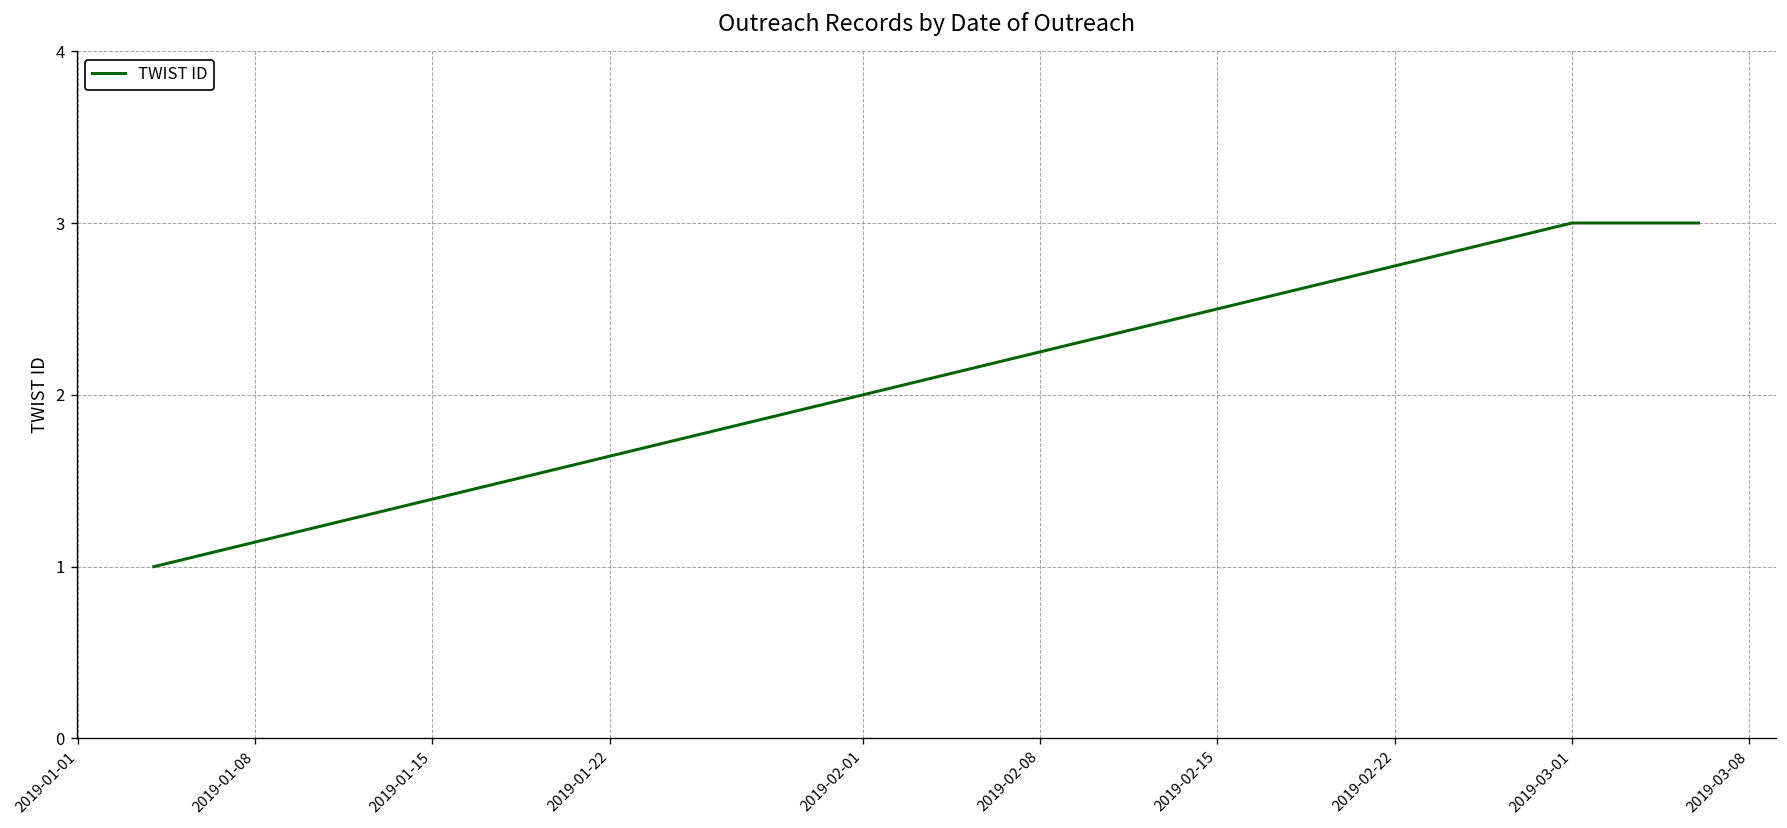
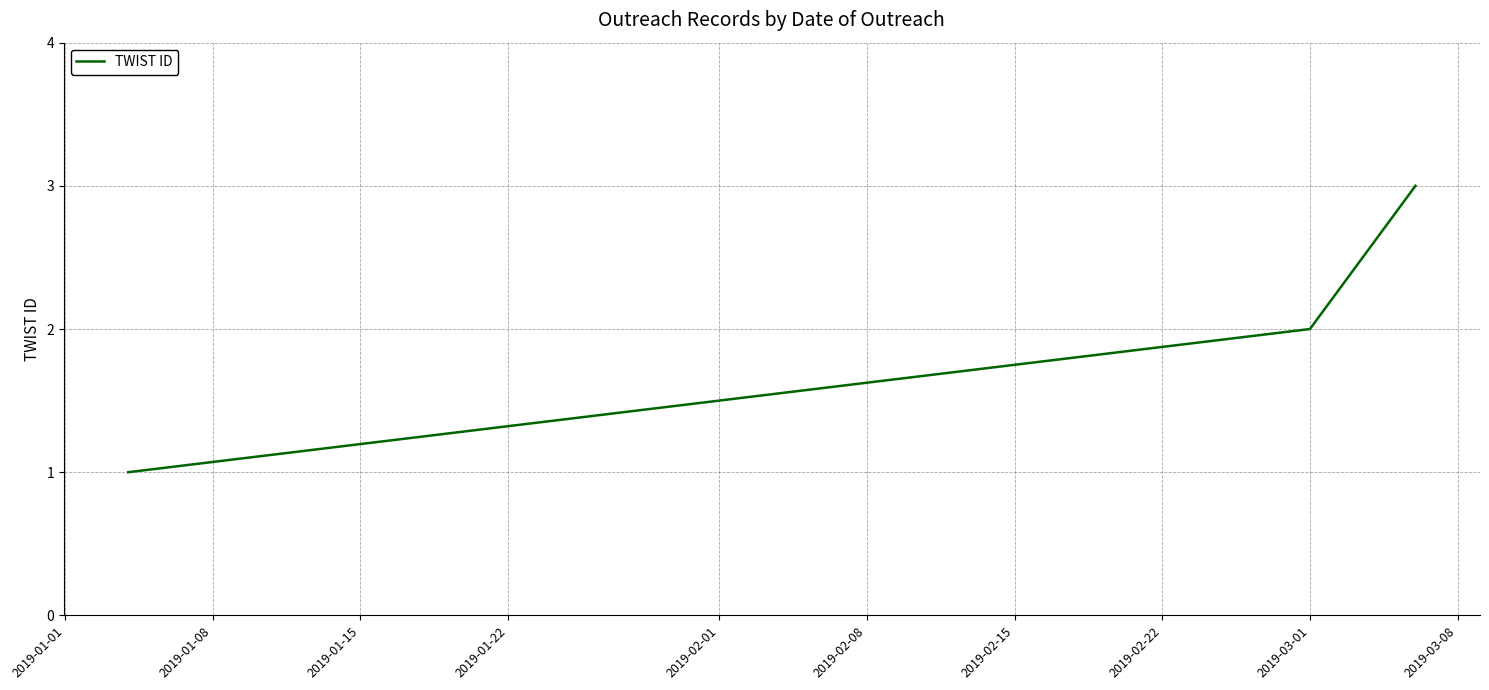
  {
-   "2019-03-01": 3
+   "2019-03-01": 2
  }
